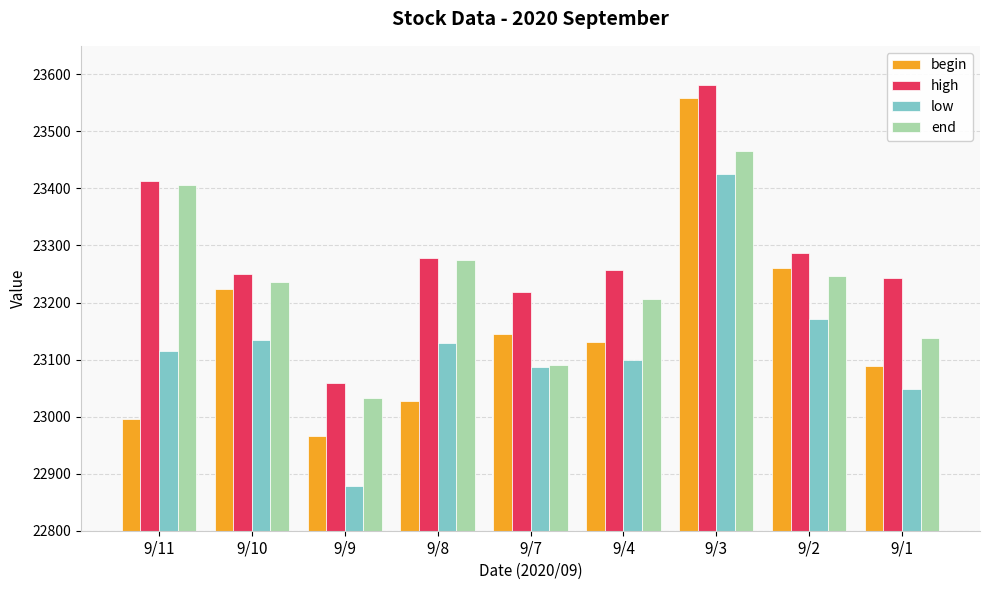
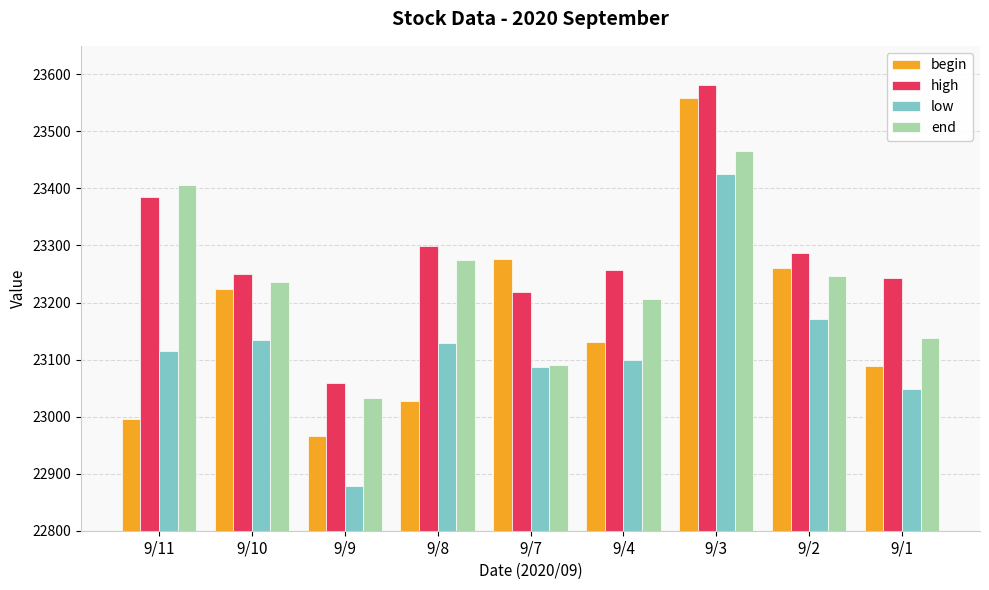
  {
    "begin": {
      "9/11": 23000,
      "9/10": 23220,
      "9/9": 22970,
      "9/8": 23030,
-     "9/7": 23150,
+     "9/7": 23280,
      "9/4": 23130,
      "9/3": 23560,
      "9/2": 23260,
      "9/1": 23090
    },
    "high": {
-     "9/11": 23410,
+     "9/11": 23380,
      "9/10": 23250,
      "9/9": 23060,
-     "9/8": 23280,
+     "9/8": 23300,
      "9/7": 23220,
      "9/4": 23260,
      "9/3": 23580,
      "9/2": 23290,
      "9/1": 23240
    }
  }
